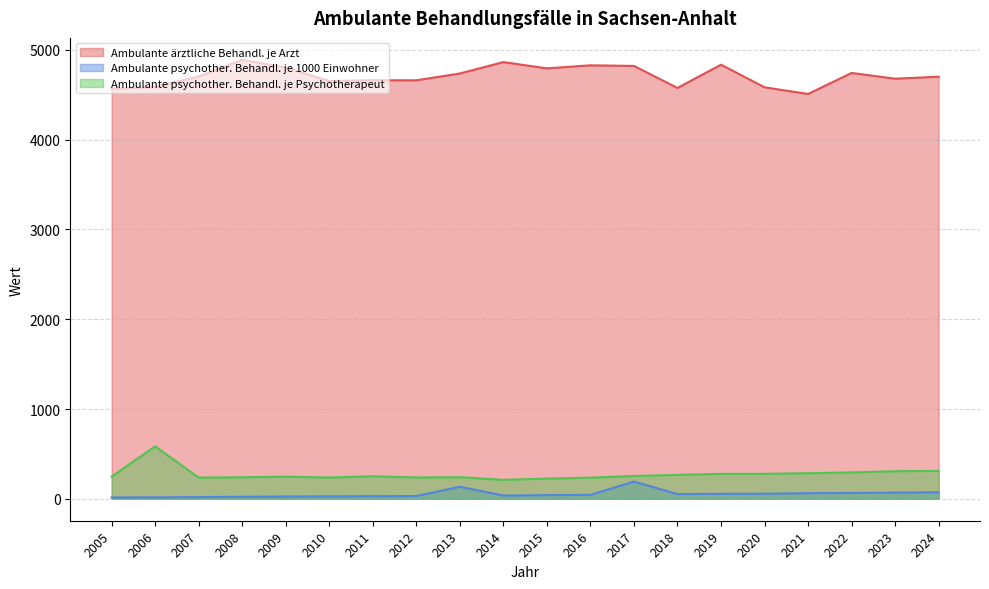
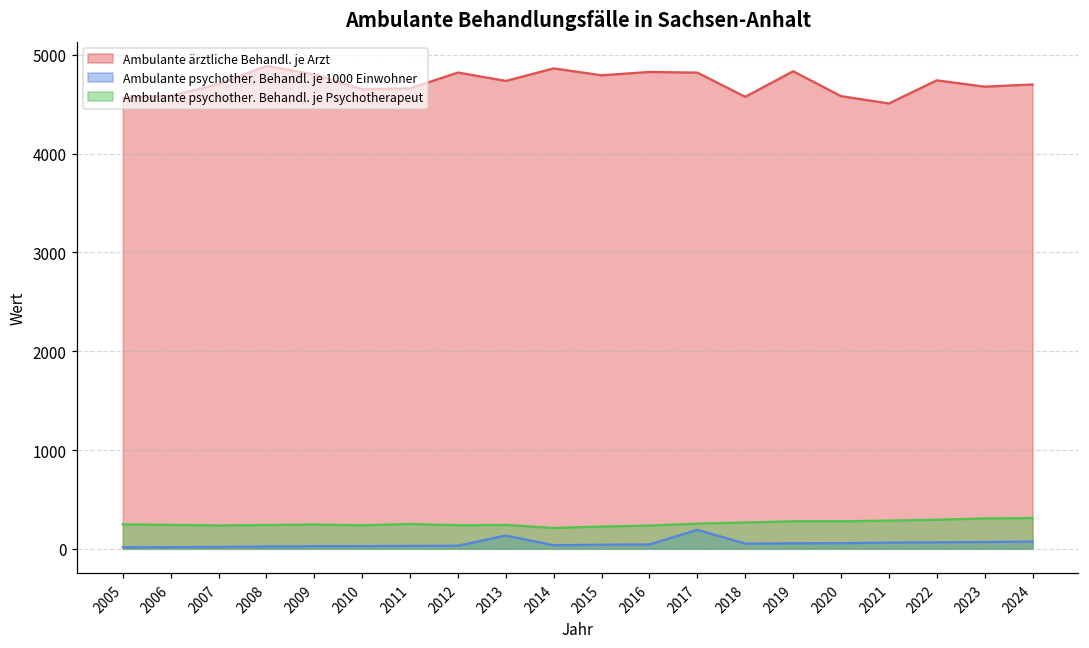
  {
    "Ambulante ärztliche Behandl. je Arzt": {
-     "2012": 4700,
+     "2012": 4800,
      "2013": 4700,
      "2014": 4900,
      "2015": 4800,
      "2016": 4800,
      "2017": 4800,
      "2018": 4600,
      "2019": 4800,
      "2020": 4600,
      "2021": 4500,
      "2022": 4700,
      "2023": 4700,
      "2024": 4700
    },
    "Ambulante psychother. Behandl. je 1000 Einwohner": {
      "2005": 0,
      "2006": 0,
      "2007": 0,
      "2008": 0,
      "2009": 0,
      "2010": 0,
      "2011": 0,
      "2012": 0,
      "2013": 100,
      "2014": 0,
      "2015": 0,
      "2016": 0,
      "2017": 200,
      "2018": 100,
      "2019": 100,
      "2020": 100,
      "2021": 100,
      "2022": 100,
      "2023": 100,
      "2024": 100
    },
    "Ambulante psychother. Behandl. je Psychotherapeut": {
      "2005": 200,
-     "2006": 600,
+     "2006": 200,
      "2007": 200,
      "2008": 200,
      "2009": 200,
      "2010": 200,
      "2011": 300,
      "2012": 200,
      "2013": 200,
      "2014": 200,
      "2015": 200,
      "2016": 200,
      "2017": 300,
      "2018": 300,
      "2019": 300,
      "2020": 300,
      "2021": 300,
      "2022": 300,
      "2023": 300,
      "2024": 300
    }
  }
